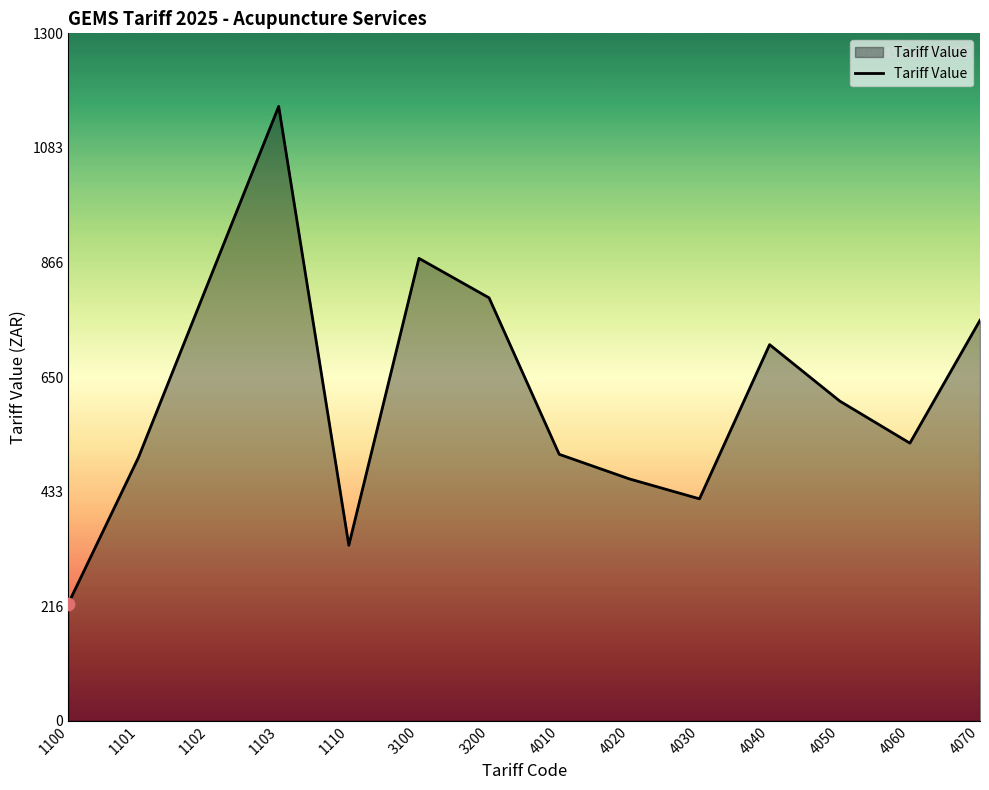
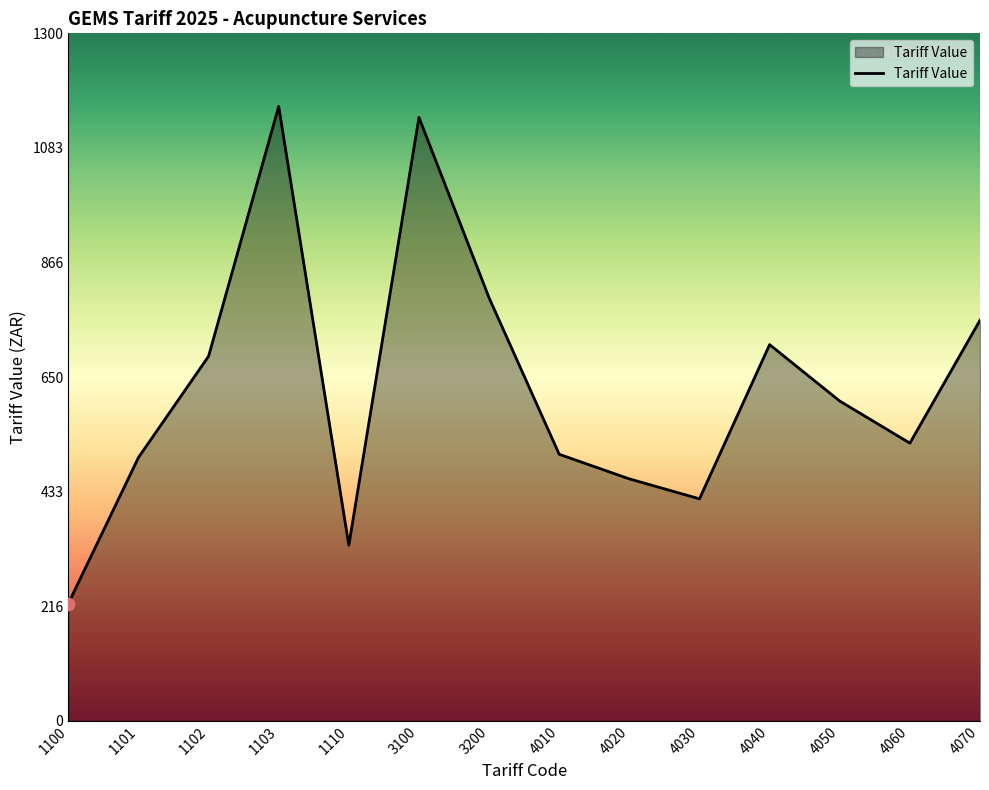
  {
    "Tariff Value": {
      "1101": 500,
-     "1102": 830,
+     "1102": 690,
      "1103": 1160,
      "1110": 330,
-     "3100": 870,
+     "3100": 1140,
      "3200": 800,
      "4010": 500,
      "4020": 460,
      "4030": 420,
      "4040": 710,
      "4050": 600,
      "4060": 530,
      "4070": 760
    }
  }
